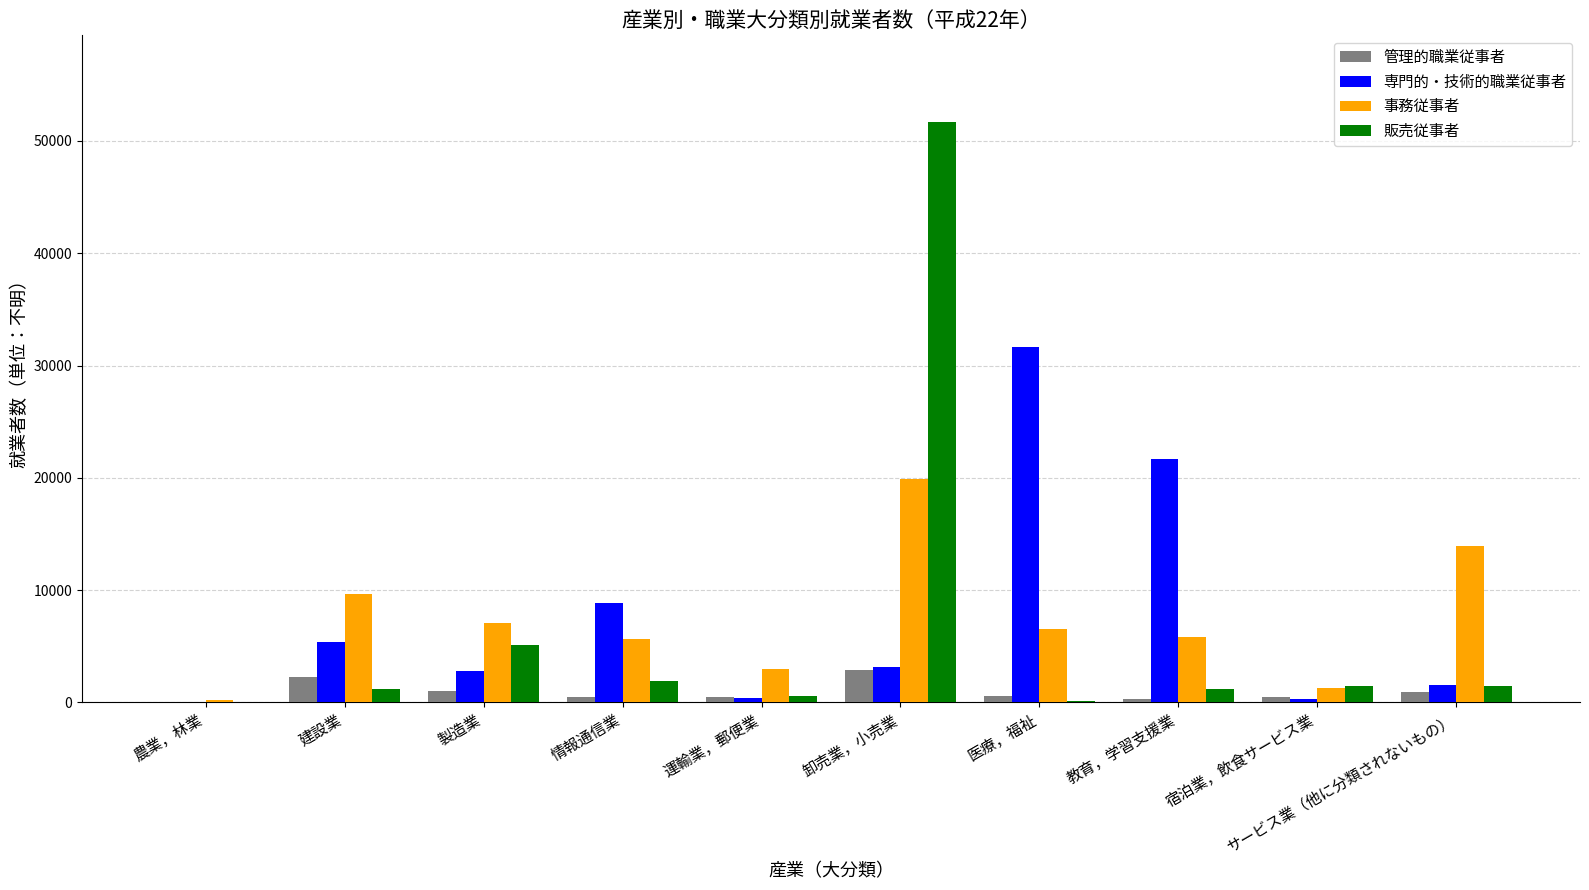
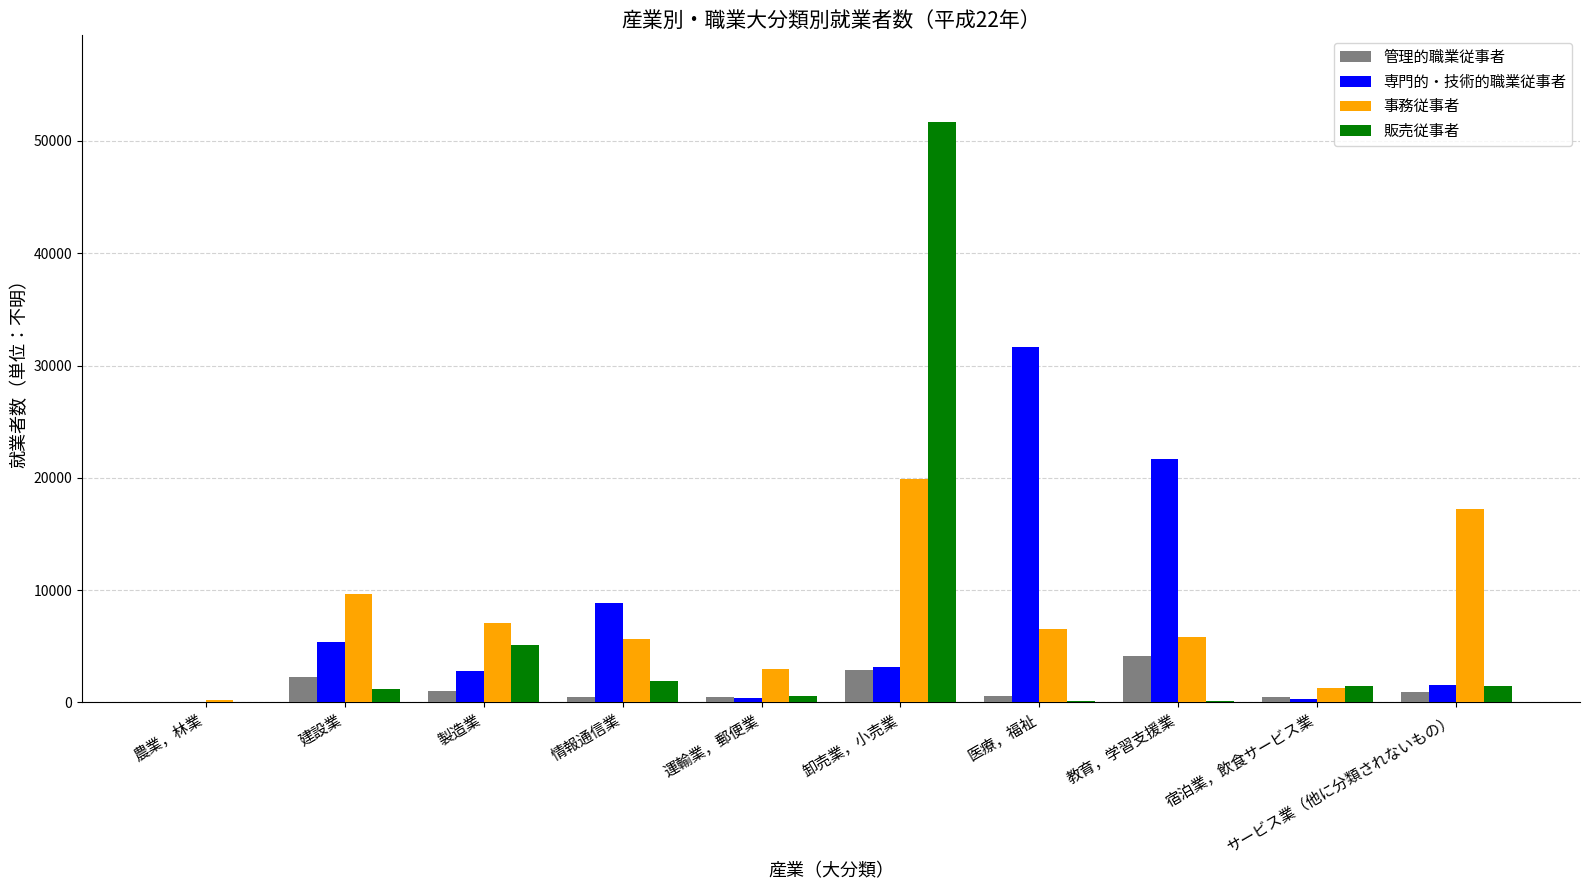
  {
    "管理的職業従事者": {
      "建設業": 2300,
      "製造業": 1000,
      "情報通信業": 500,
      "運輸業，郵便業": 500,
      "卸売業，小売業": 2900,
      "医療，福祉": 600,
-     "教育，学習支援業": 300,
+     "教育，学習支援業": 4100,
      "宿泊業，飲食サービス業": 500,
      "サービス業（他に分類されないもの）": 900
    },
    "専門的・技術的職業従事者": {
      "建設業": 5400,
      "製造業": 2800,
      "情報通信業": 8900,
      "運輸業，郵便業": 400,
      "卸売業，小売業": 3200,
      "医療，福祉": 31600,
      "教育，学習支援業": 21600,
      "宿泊業，飲食サービス業": 300,
      "サービス業（他に分類されないもの）": 1600
    },
    "事務従事者": {
      "建設業": 9700,
      "製造業": 7100,
      "情報通信業": 5600,
      "運輸業，郵便業": 2900,
      "卸売業，小売業": 19900,
      "医療，福祉": 6600,
      "教育，学習支援業": 5800,
      "宿泊業，飲食サービス業": 1300,
-     "サービス業（他に分類されないもの）": 13900
+     "サービス業（他に分類されないもの）": 17300
    },
    "販売従事者": {
      "建設業": 1200,
      "製造業": 5100,
      "情報通信業": 1900,
      "運輸業，郵便業": 600,
      "卸売業，小売業": 51700,
-     "教育，学習支援業": 1200,
+     "教育，学習支援業": 100,
      "宿泊業，飲食サービス業": 1400,
      "サービス業（他に分類されないもの）": 1400
    }
  }
